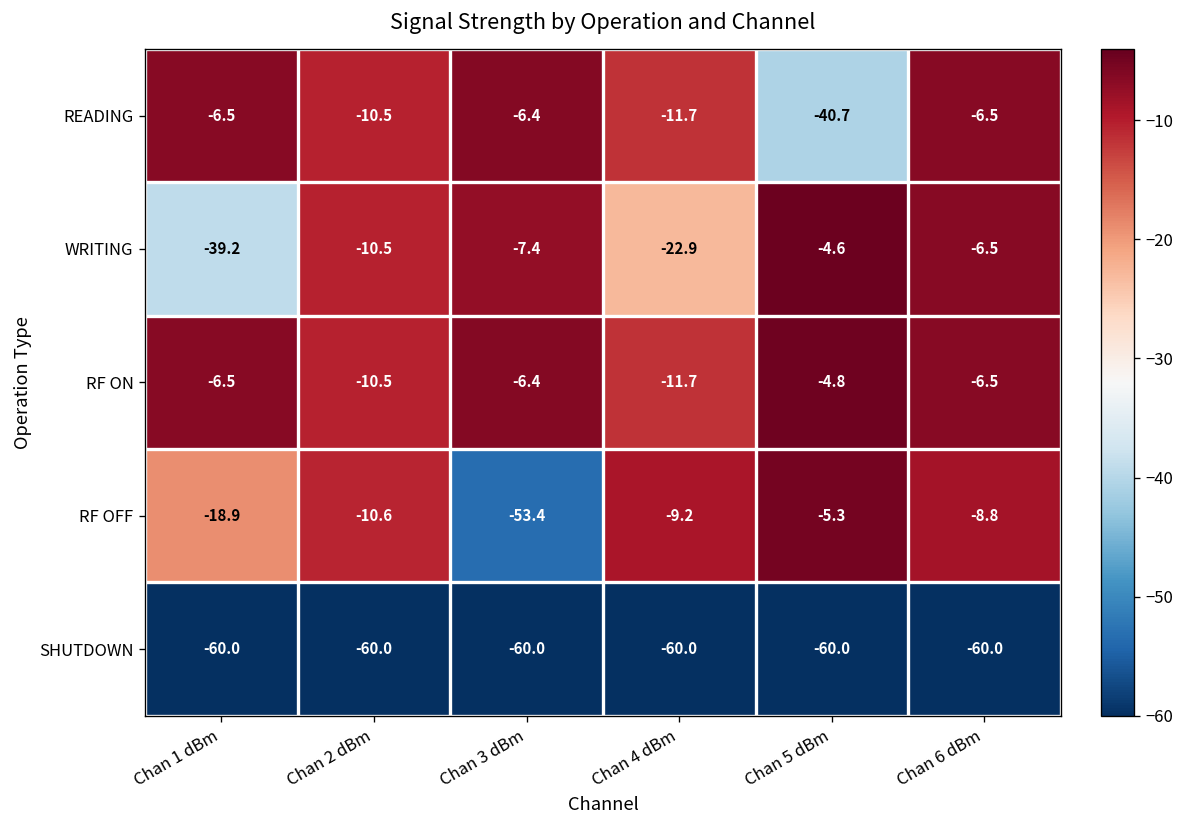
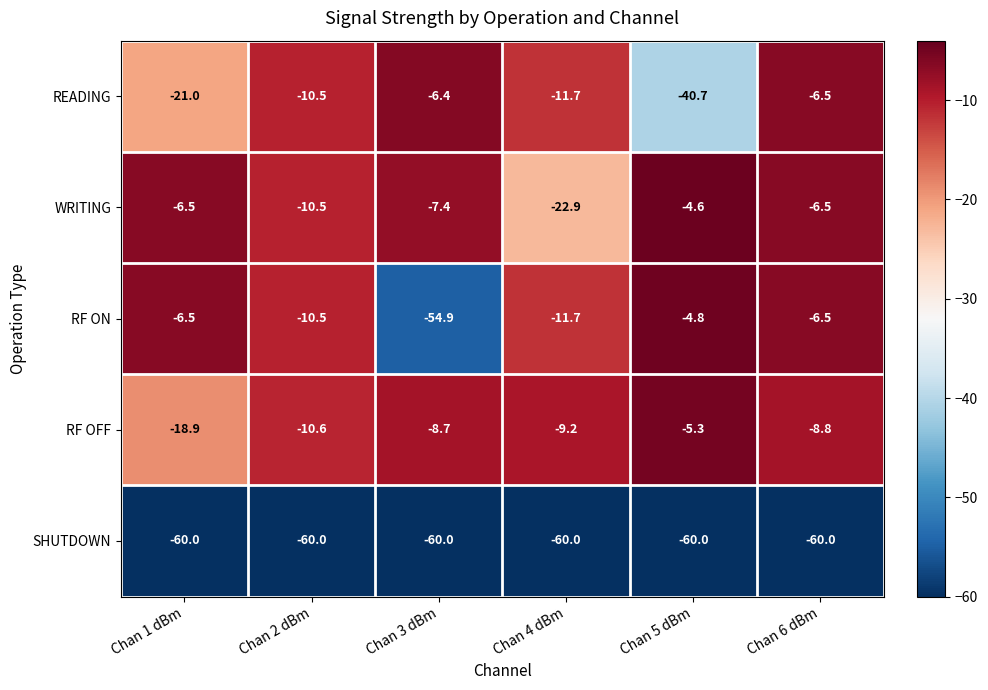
  {
    "READING": {
-     "Chan 1 dBm": -6.5,
+     "Chan 1 dBm": -21.0,
      "Chan 2 dBm": -10.5,
      "Chan 3 dBm": -6.4,
      "Chan 4 dBm": -11.7,
      "Chan 5 dBm": -40.7,
      "Chan 6 dBm": -6.5
    },
    "WRITING": {
-     "Chan 1 dBm": -39.2,
+     "Chan 1 dBm": -6.5,
      "Chan 2 dBm": -10.5,
      "Chan 3 dBm": -7.4,
      "Chan 4 dBm": -22.9,
      "Chan 5 dBm": -4.6,
      "Chan 6 dBm": -6.5
    },
    "RF ON": {
      "Chan 1 dBm": -6.5,
      "Chan 2 dBm": -10.5,
-     "Chan 3 dBm": -6.4,
+     "Chan 3 dBm": -54.9,
      "Chan 4 dBm": -11.7,
      "Chan 5 dBm": -4.8,
      "Chan 6 dBm": -6.5
    },
    "RF OFF": {
      "Chan 1 dBm": -18.9,
      "Chan 2 dBm": -10.6,
-     "Chan 3 dBm": -53.4,
+     "Chan 3 dBm": -8.7,
      "Chan 4 dBm": -9.2,
      "Chan 5 dBm": -5.3,
      "Chan 6 dBm": -8.8
    },
    "SHUTDOWN": {
      "Chan 1 dBm": -60.0,
      "Chan 2 dBm": -60.0,
      "Chan 3 dBm": -60.0,
      "Chan 4 dBm": -60.0,
      "Chan 5 dBm": -60.0,
      "Chan 6 dBm": -60.0
    }
  }
